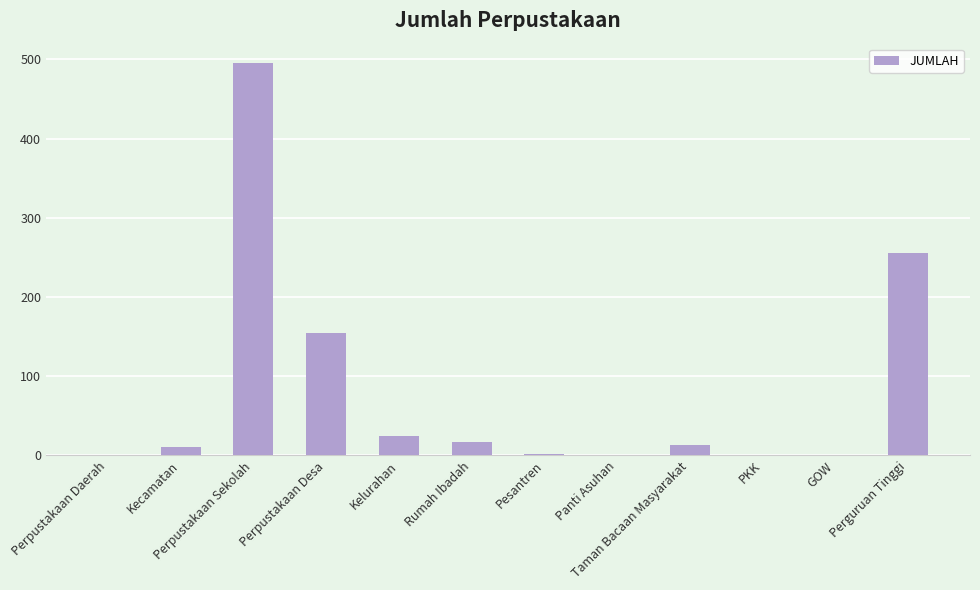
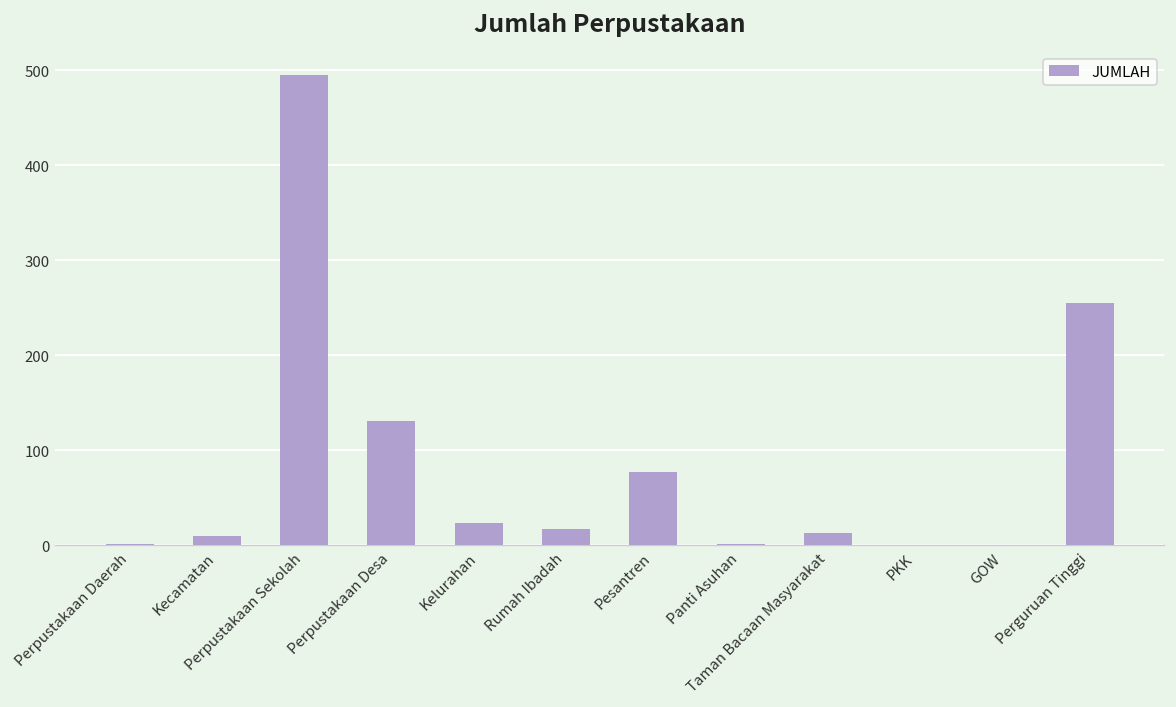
  {
    "Kecamatan": 10,
    "Perpustakaan Sekolah": 500,
-   "Perpustakaan Desa": 160,
+   "Perpustakaan Desa": 130,
    "Kelurahan": 20,
    "Rumah Ibadah": 20,
-   "Pesantren": 0,
+   "Pesantren": 80,
    "Taman Bacaan Masyarakat": 10,
    "PKK": 0,
    "GOW": 0,
    "Perguruan Tinggi": 260
  }
